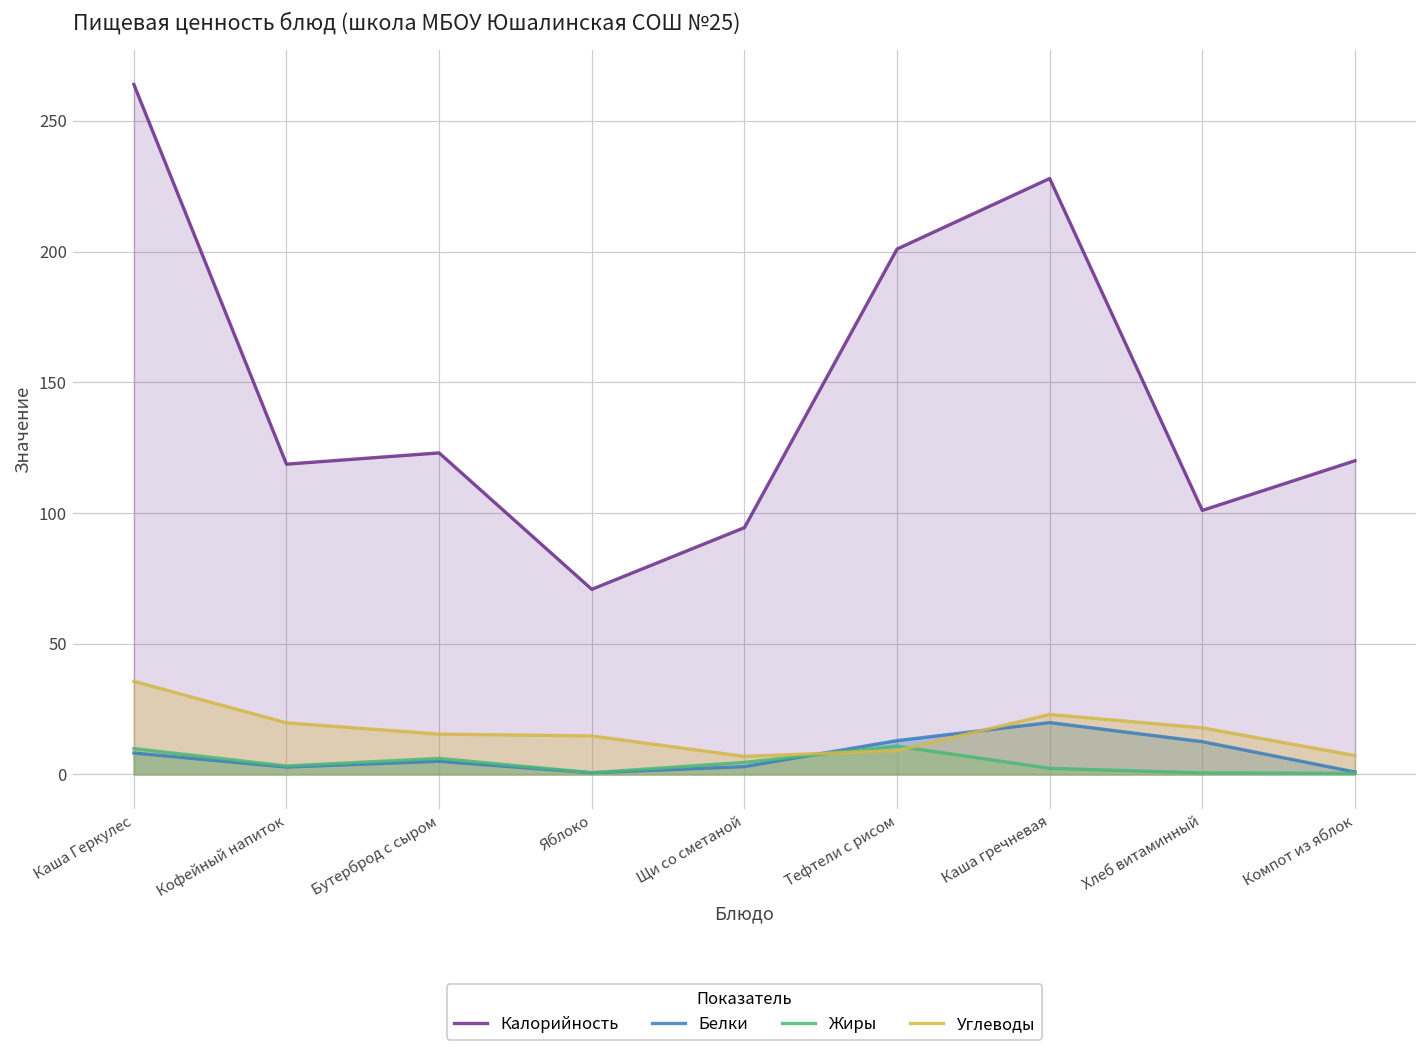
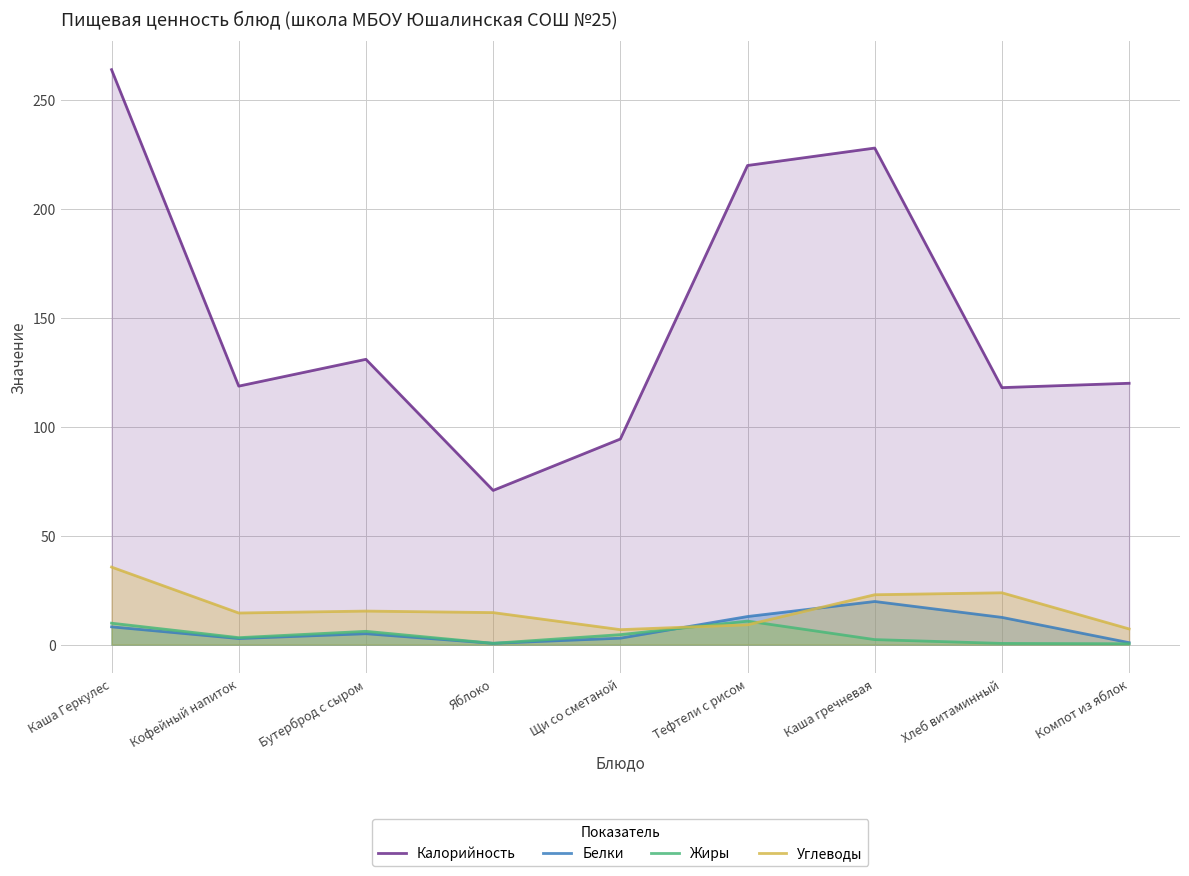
  {
    "Калорийность": {
      "Каша Геркулес": 264,
      "Кофейный напиток": 119,
-     "Бутерброд с сыром": 123,
+     "Бутерброд с сыром": 131,
      "Яблоко": 71,
      "Щи со сметаной": 94,
-     "Тефтели с рисом": 201,
+     "Тефтели с рисом": 220,
      "Каша гречневая": 228,
-     "Хлеб витаминный": 101,
+     "Хлеб витаминный": 118,
      "Компот из яблок": 120
    },
    "Белки": {
      "Каша Геркулес": 8,
      "Щи со сметаной": 3,
      "Тефтели с рисом": 13,
      "Каша гречневая": 20,
      "Хлеб витаминный": 13
    },
    "Жиры": {
      "Каша Геркулес": 10,
      "Щи со сметаной": 5,
      "Тефтели с рисом": 11,
      "Каша гречневая": 2,
      "Хлеб витаминный": 1
    },
    "Углеводы": {
      "Каша Геркулес": 36,
-     "Кофейный напиток": 20,
+     "Кофейный напиток": 15,
      "Бутерброд с сыром": 15,
      "Яблоко": 15,
      "Щи со сметаной": 7,
      "Тефтели с рисом": 9,
      "Каша гречневая": 23,
-     "Хлеб витаминный": 18,
+     "Хлеб витаминный": 24,
      "Компот из яблок": 7
    }
  }
